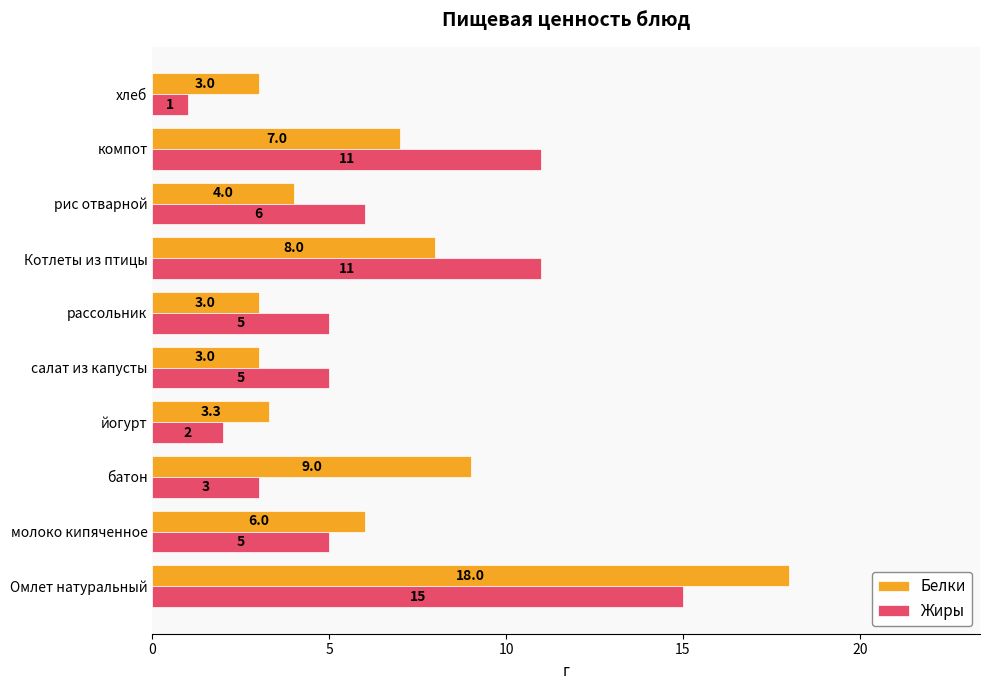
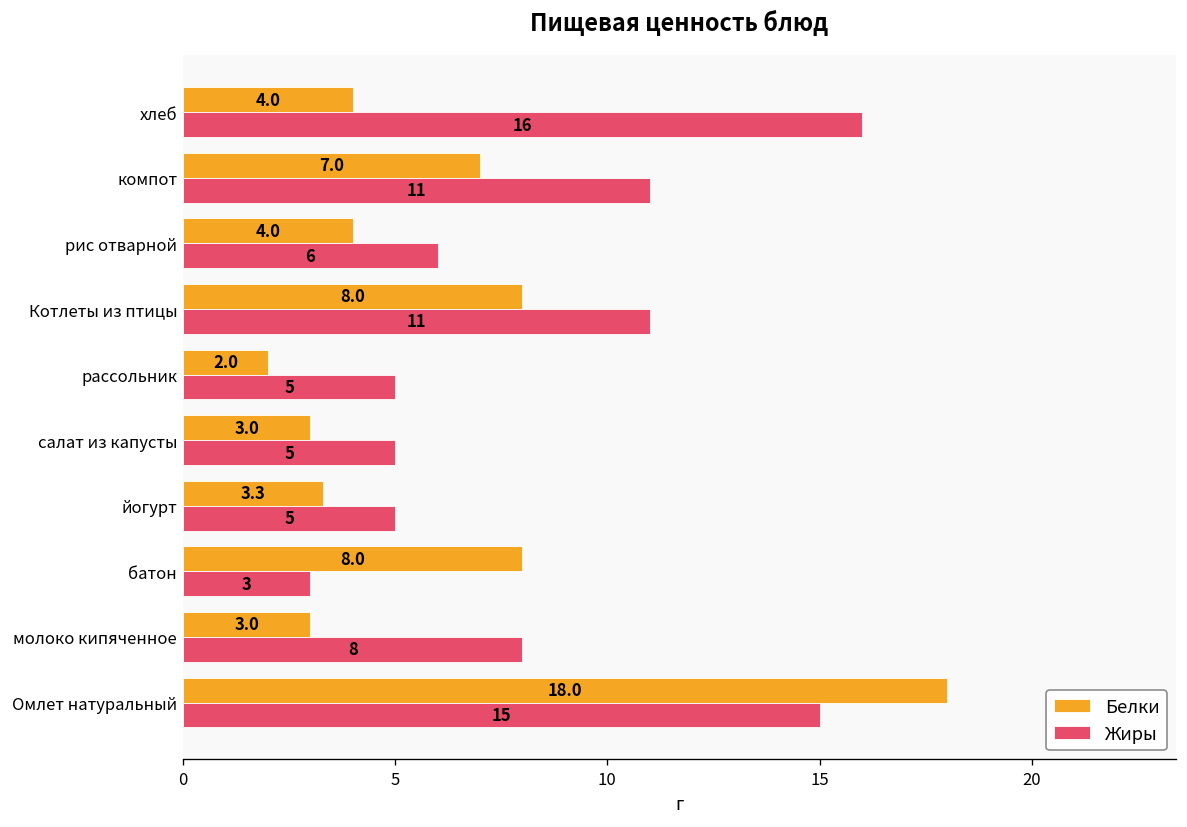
  {
    "Белки": {
-     "хлеб": 3.0,
+     "хлеб": 4.0,
      "компот": 7.0,
      "рис отварной": 4.0,
      "Котлеты из птицы": 8.0,
-     "рассольник": 3.0,
+     "рассольник": 2.0,
      "салат из капусты": 3.0,
      "йогурт": 3.3,
-     "батон": 9.0,
-     "молоко кипяченное": 6.0,
+     "батон": 8.0,
+     "молоко кипяченное": 3.0,
      "Омлет натуральный": 18.0
    },
    "Жиры": {
-     "хлеб": 1,
+     "хлеб": 16,
      "компот": 11,
      "рис отварной": 6,
      "Котлеты из птицы": 11,
      "рассольник": 5,
      "салат из капусты": 5,
-     "йогурт": 2,
+     "йогурт": 5,
      "батон": 3,
-     "молоко кипяченное": 5,
+     "молоко кипяченное": 8,
      "Омлет натуральный": 15
    }
  }
